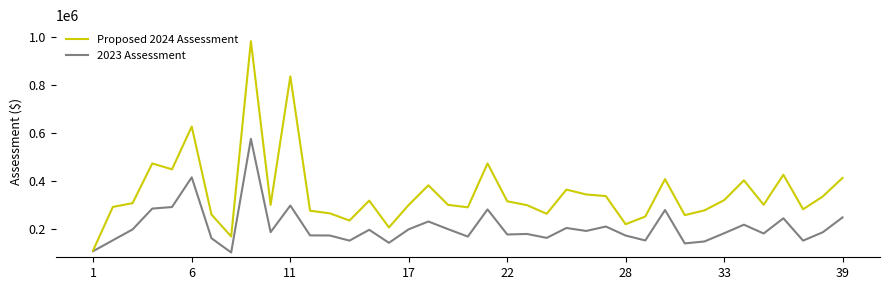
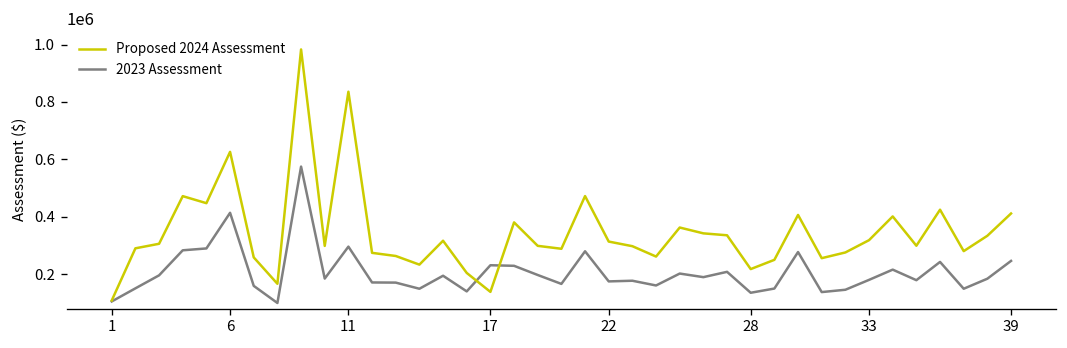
  {
    "Proposed 2024 Assessment": {
      "6": 630000,
      "11": 840000,
-     "17": 300000,
+     "17": 140000,
      "22": 310000,
      "28": 220000,
      "33": 320000,
      "39": 410000
    },
    "2023 Assessment": {
      "6": 410000,
      "11": 300000,
-     "17": 200000,
+     "17": 230000,
      "22": 180000,
-     "28": 170000,
+     "28": 140000,
      "33": 180000,
      "39": 250000
    }
  }
